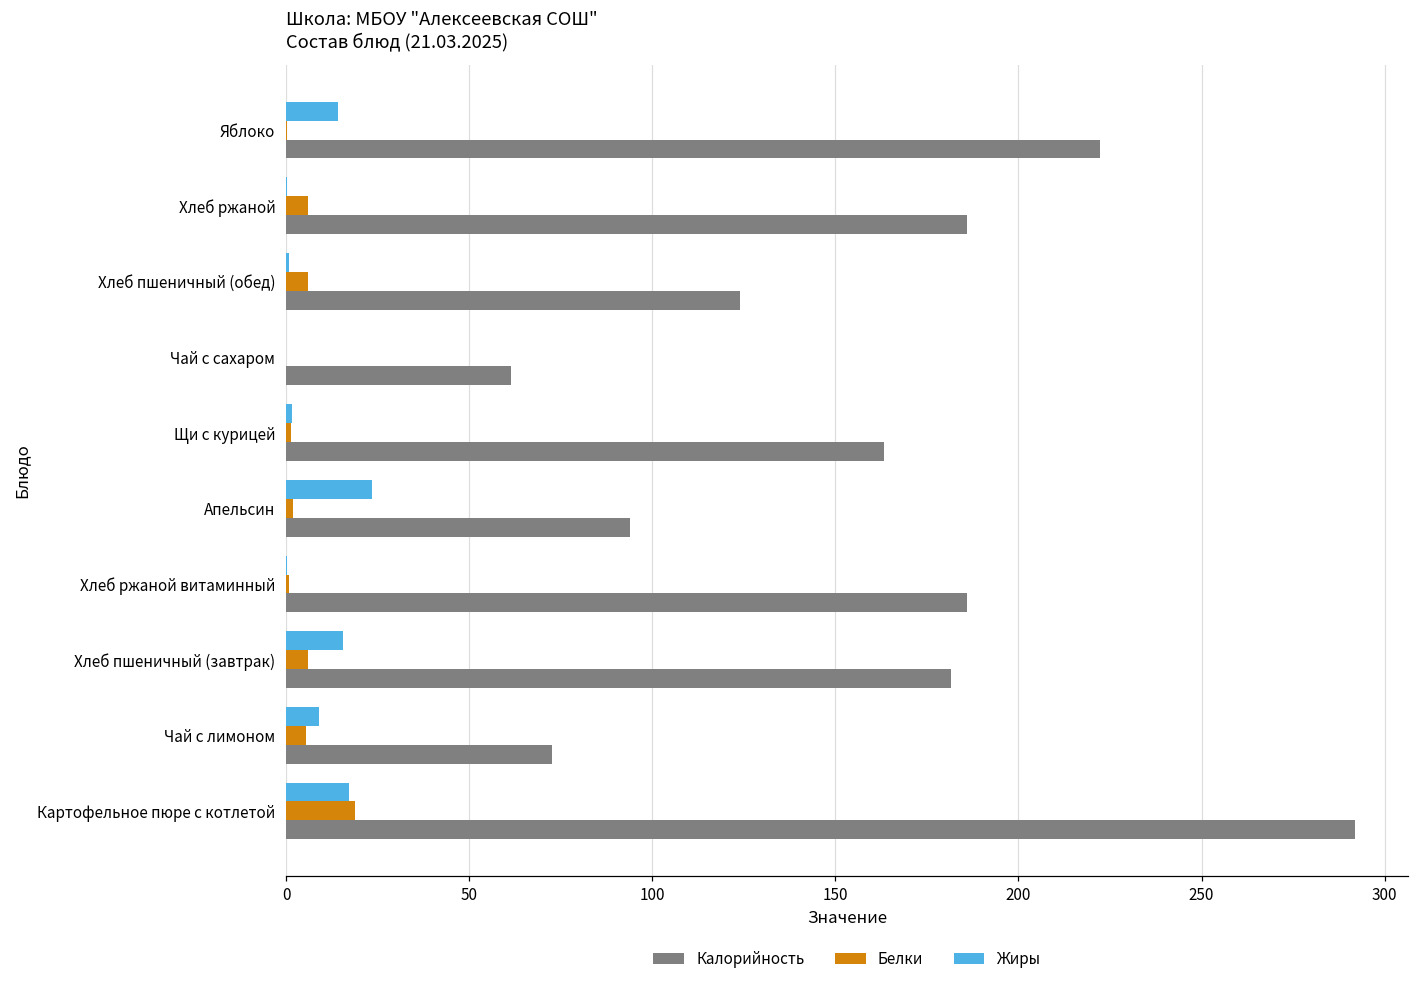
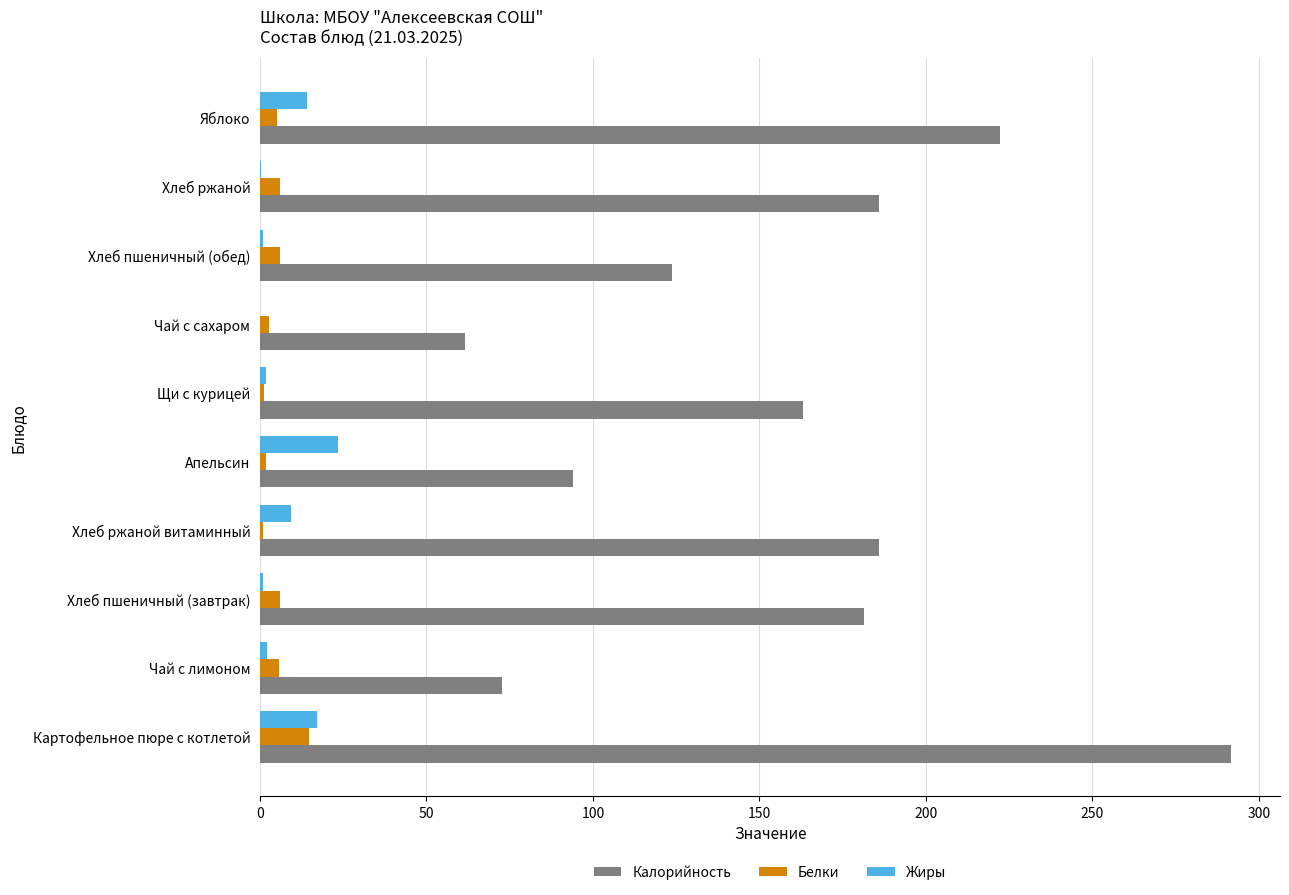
  {
    "Калорийность": {
      "Яблоко": 222,
      "Хлеб ржаной": 186,
      "Хлеб пшеничный (обед)": 124,
      "Чай с сахаром": 62,
      "Щи с курицей": 163,
      "Апельсин": 94,
      "Хлеб ржаной витаминный": 186,
      "Хлеб пшеничный (завтрак)": 182,
      "Чай с лимоном": 73,
      "Картофельное пюре с котлетой": 292
    },
    "Белки": {
-     "Яблоко": 0,
+     "Яблоко": 5,
      "Хлеб ржаной": 6,
      "Хлеб пшеничный (обед)": 6,
-     "Чай с сахаром": 0,
+     "Чай с сахаром": 3,
      "Щи с курицей": 1,
      "Апельсин": 2,
      "Хлеб ржаной витаминный": 1,
      "Хлеб пшеничный (завтрак)": 6,
      "Чай с лимоном": 6,
-     "Картофельное пюре с котлетой": 19
+     "Картофельное пюре с котлетой": 15
    },
    "Жиры": {
      "Яблоко": 14,
      "Щи с курицей": 2,
      "Апельсин": 24,
-     "Хлеб ржаной витаминный": 0,
-     "Хлеб пшеничный (завтрак)": 15,
-     "Чай с лимоном": 9,
+     "Хлеб ржаной витаминный": 9,
+     "Хлеб пшеничный (завтрак)": 1,
+     "Чай с лимоном": 2,
      "Картофельное пюре с котлетой": 17
    }
  }
